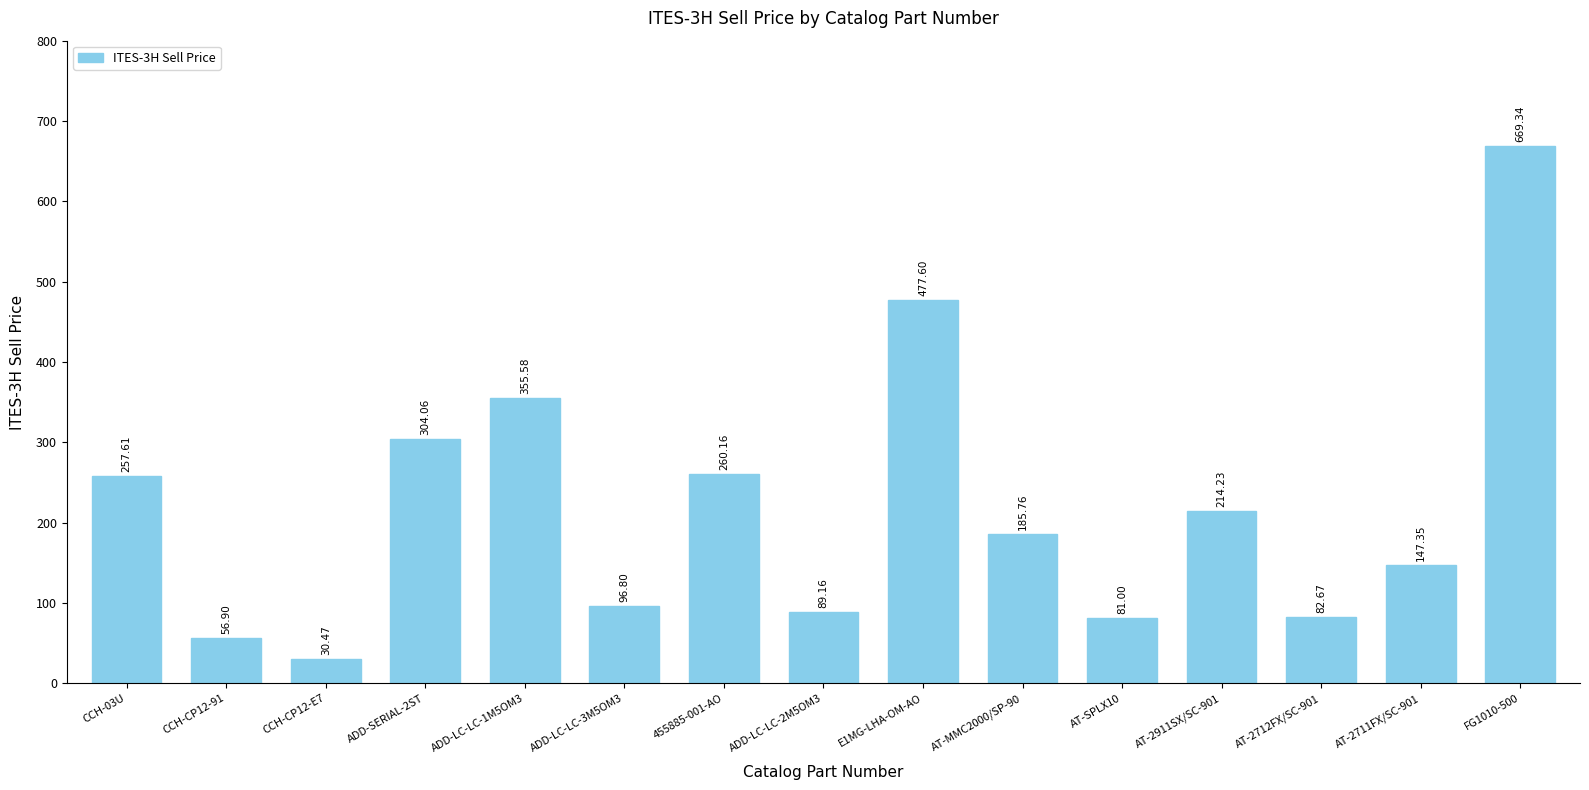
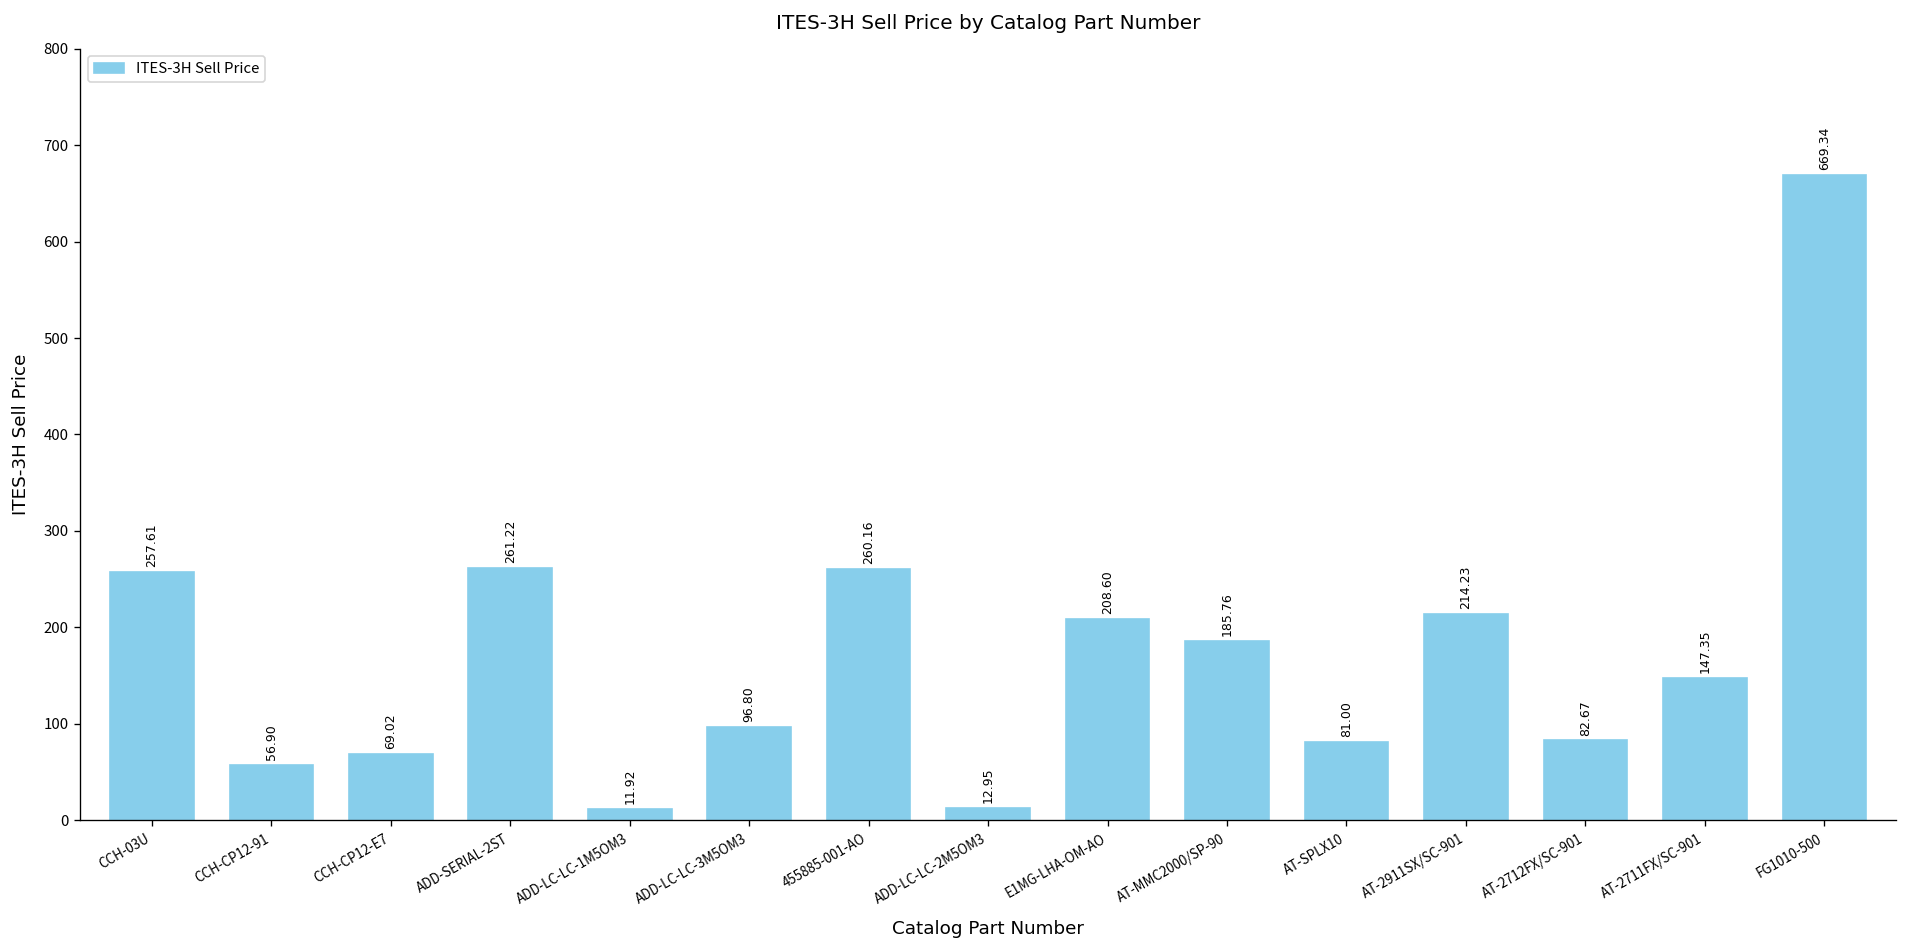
  {
    "CCH-03U": 257.61,
    "CCH-CP12-91": 56.90,
-   "CCH-CP12-E7": 30.47,
-   "ADD-SERIAL-2ST": 304.06,
-   "ADD-LC-LC-1M5OM3": 355.58,
+   "CCH-CP12-E7": 69.02,
+   "ADD-SERIAL-2ST": 261.22,
+   "ADD-LC-LC-1M5OM3": 11.92,
    "ADD-LC-LC-3M5OM3": 96.80,
    "455885-001-AO": 260.16,
-   "ADD-LC-LC-2M5OM3": 89.16,
-   "E1MG-LHA-OM-AO": 477.60,
+   "ADD-LC-LC-2M5OM3": 12.95,
+   "E1MG-LHA-OM-AO": 208.60,
    "AT-MMC2000/SP-90": 185.76,
    "AT-SPLX10": 81.00,
    "AT-2911SX/SC-901": 214.23,
    "AT-2712FX/SC-901": 82.67,
    "AT-2711FX/SC-901": 147.35,
    "FG1010-500": 669.34
  }
